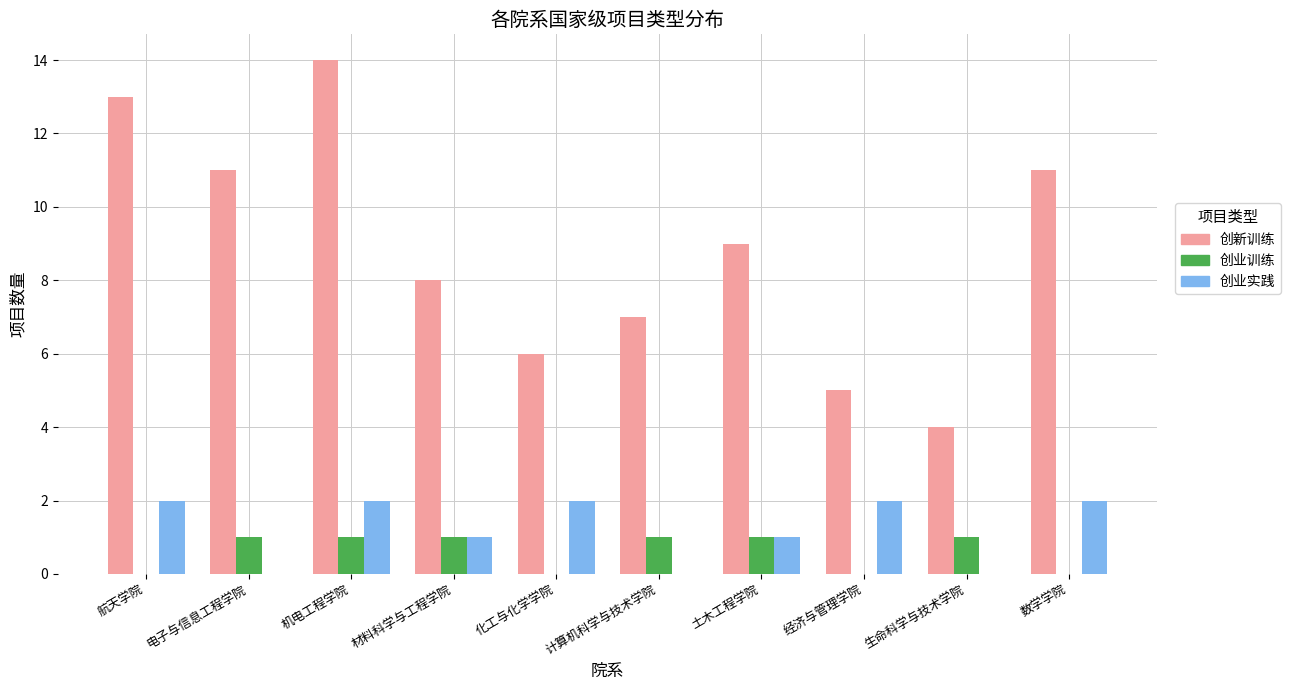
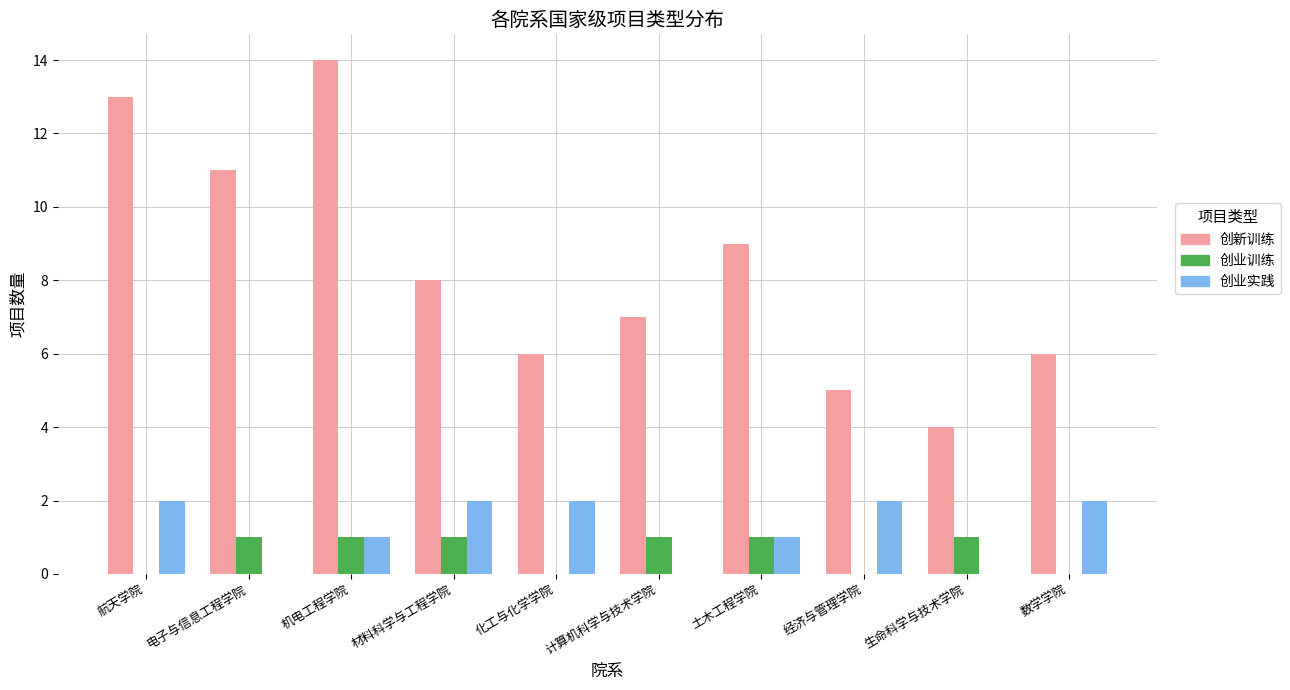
  {
    "创新训练": {
      "航天学院": 13,
      "电子与信息工程学院": 11,
      "机电工程学院": 14,
      "材料科学与工程学院": 8,
      "化工与化学学院": 6,
      "计算机科学与技术学院": 7,
      "土木工程学院": 9,
      "经济与管理学院": 5,
      "生命科学与技术学院": 4,
-     "数学学院": 11
+     "数学学院": 6
    },
    "创业训练": {
      "航天学院": 0,
      "电子与信息工程学院": 1,
      "机电工程学院": 1,
      "材料科学与工程学院": 1,
      "化工与化学学院": 0,
      "计算机科学与技术学院": 1,
      "土木工程学院": 1,
      "经济与管理学院": 0,
      "生命科学与技术学院": 1,
      "数学学院": 0
    },
    "创业实践": {
      "航天学院": 2,
      "电子与信息工程学院": 0,
-     "机电工程学院": 2,
-     "材料科学与工程学院": 1,
+     "机电工程学院": 1,
+     "材料科学与工程学院": 2,
      "化工与化学学院": 2,
      "计算机科学与技术学院": 0,
      "土木工程学院": 1,
      "经济与管理学院": 2,
      "生命科学与技术学院": 0,
      "数学学院": 2
    }
  }
